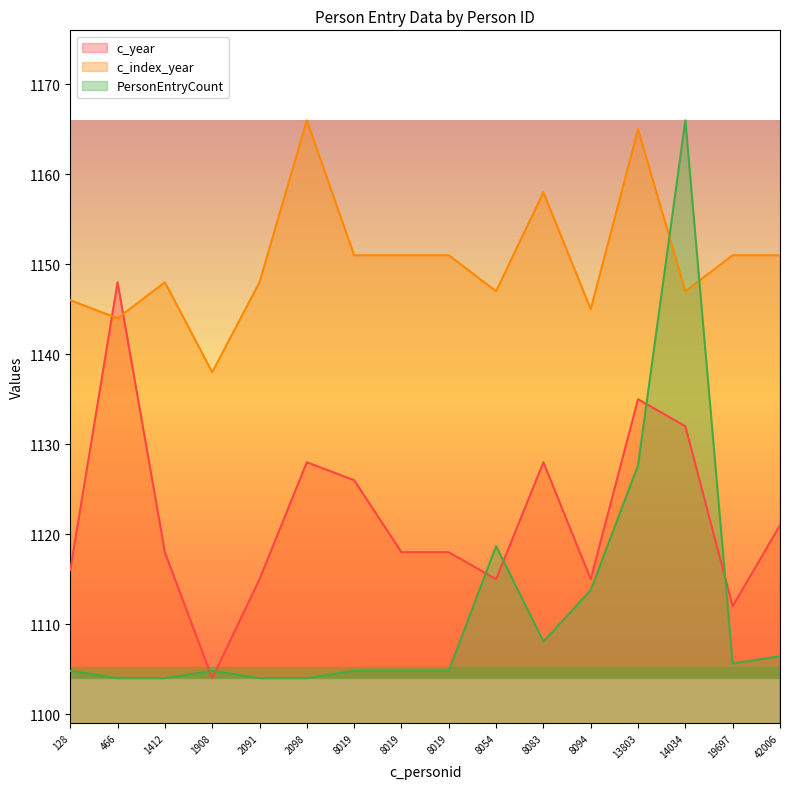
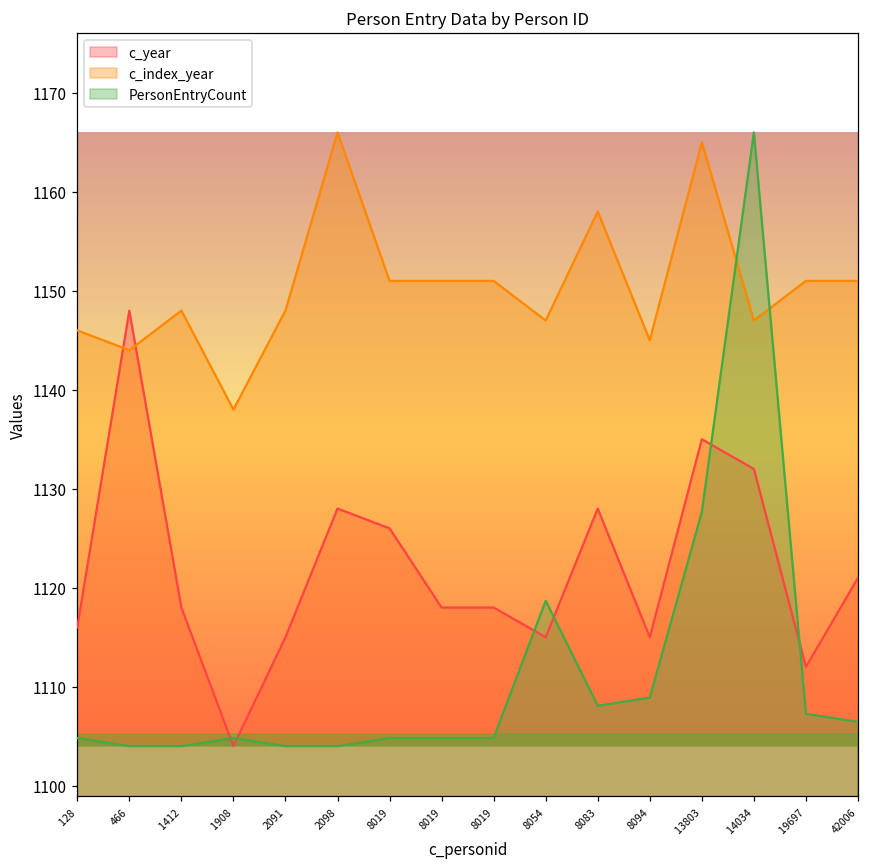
  {
    "PersonEntryCount": {
      "8054": 1119,
      "8083": 1108,
-     "8094": 1114,
+     "8094": 1109,
      "13803": 1128,
      "14034": 1166,
-     "19697": 1106,
+     "19697": 1107,
      "42006": 1106
    }
  }
